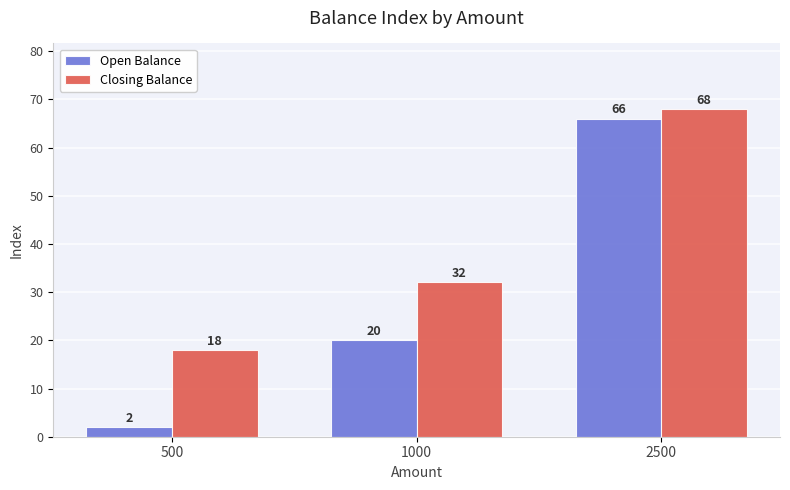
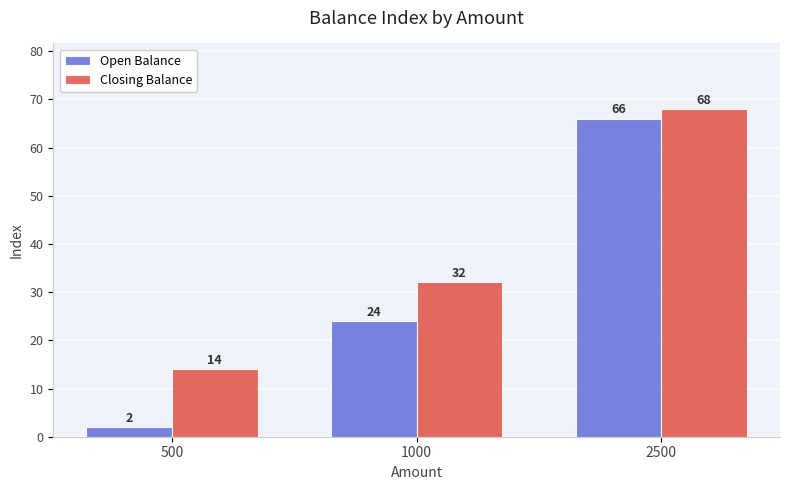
  {
    "Open Balance": {
      "500": 2,
-     "1000": 20,
+     "1000": 24,
      "2500": 66
    },
    "Closing Balance": {
-     "500": 18,
+     "500": 14,
      "1000": 32,
      "2500": 68
    }
  }
